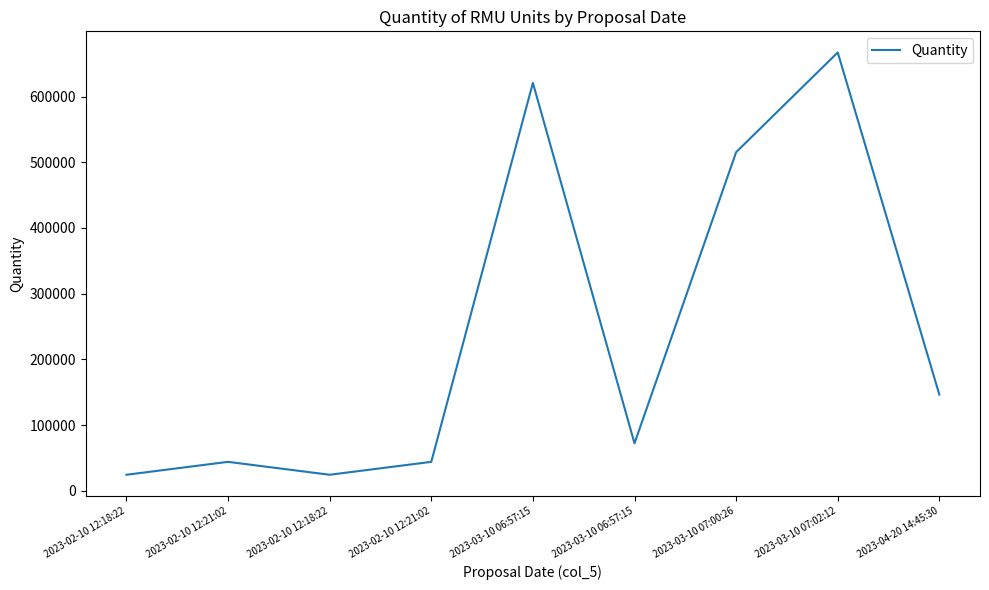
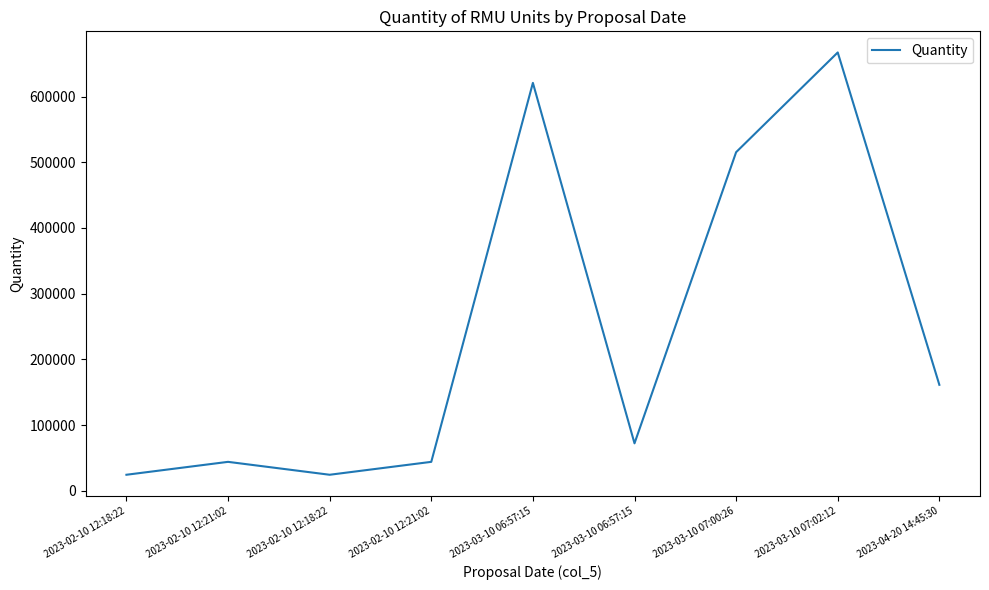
  {
    "2023-03-10 07:00:26": 520000,
    "2023-03-10 07:02:12": 670000,
-   "2023-04-20 14:45:30": 150000
+   "2023-04-20 14:45:30": 160000
  }
